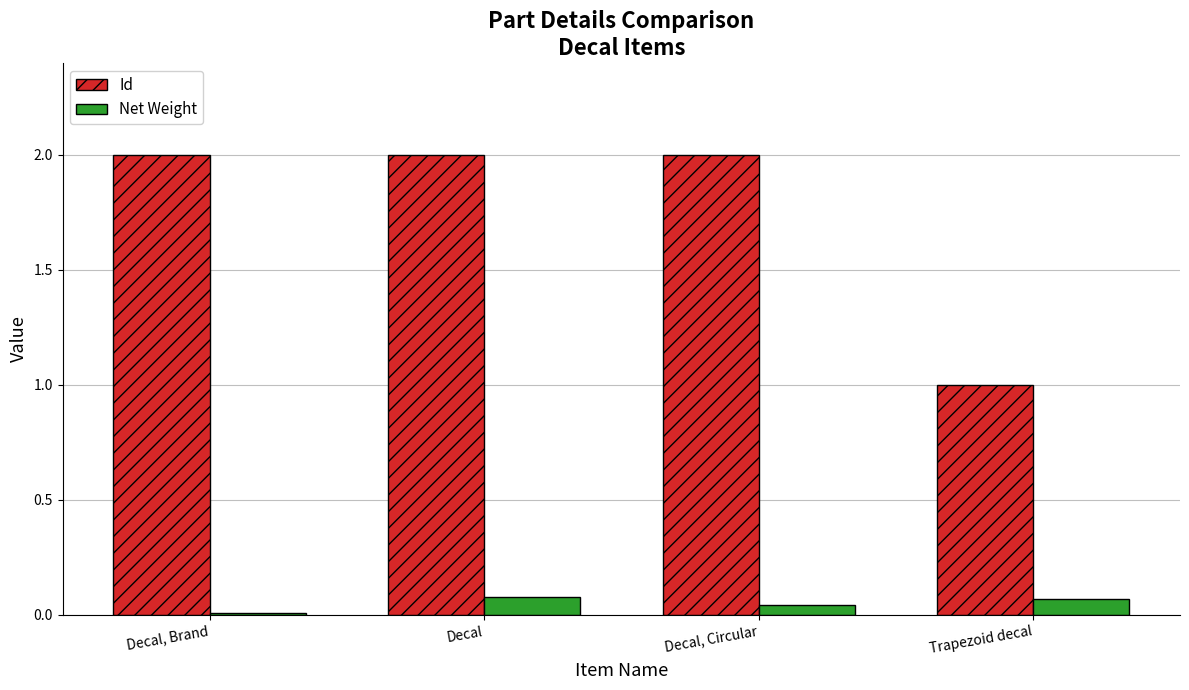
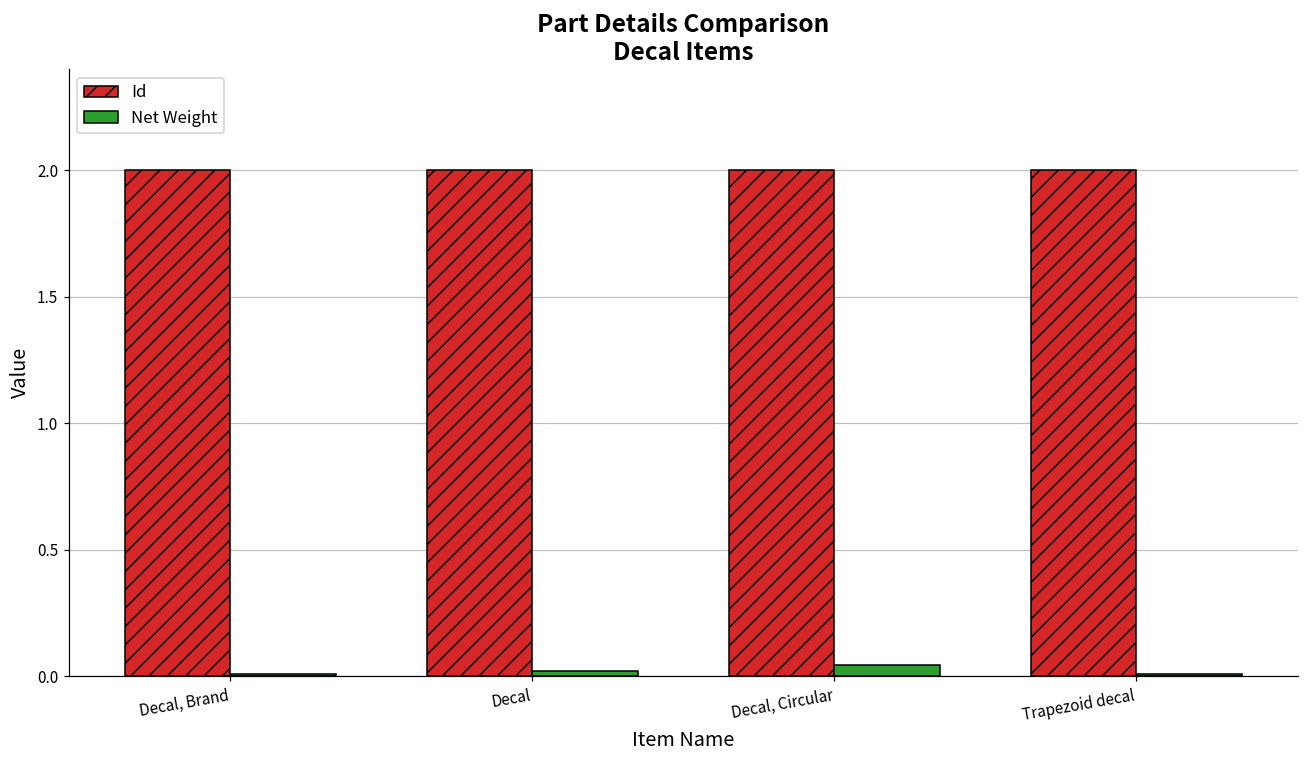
  {
    "Id": {
      "Decal, Brand": 2,
      "Decal": 2,
      "Decal, Circular": 2,
-     "Trapezoid decal": 1
+     "Trapezoid decal": 2
    },
    "Net Weight": {
-     "Decal": 0.08,
+     "Decal": 0.02,
      "Decal, Circular": 0.05,
-     "Trapezoid decal": 0.07
+     "Trapezoid decal": 0.01
    }
  }
